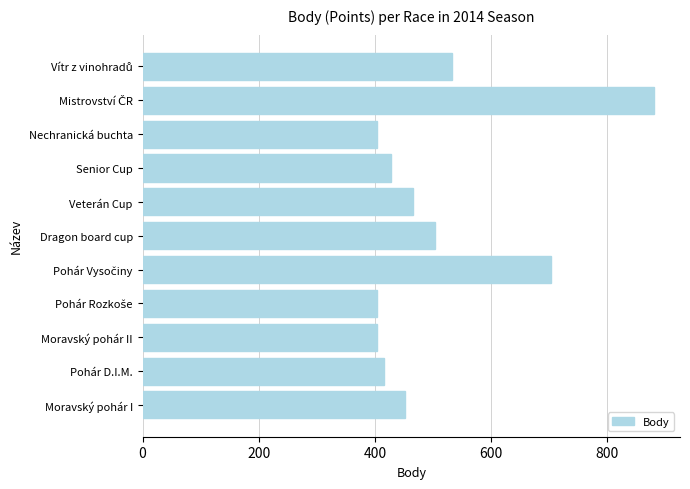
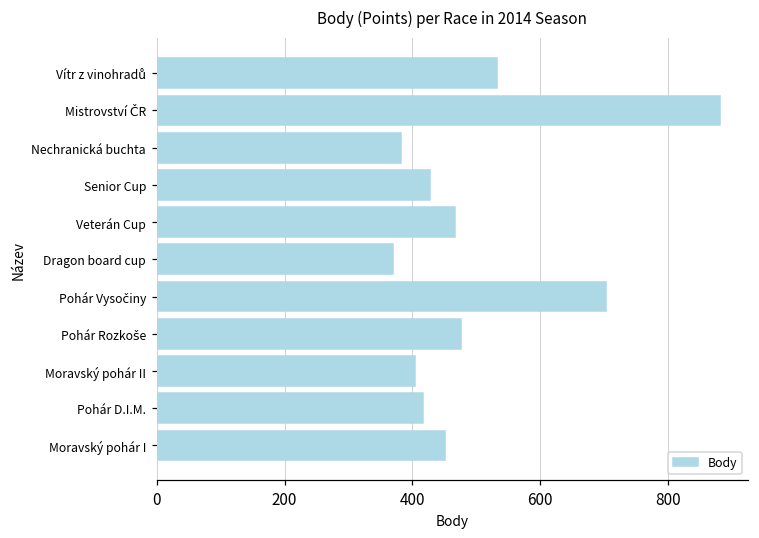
  {
    "Vítr z vinohradů": 530,
    "Mistrovství ČR": 880,
-   "Nechranická buchta": 400,
+   "Nechranická buchta": 380,
    "Senior Cup": 430,
    "Veterán Cup": 470,
-   "Dragon board cup": 500,
+   "Dragon board cup": 370,
    "Pohár Vysočiny": 700,
-   "Pohár Rozkoše": 400,
+   "Pohár Rozkoše": 480,
    "Moravský pohár II": 400,
    "Pohár D.I.M.": 420,
    "Moravský pohár I": 450
  }
